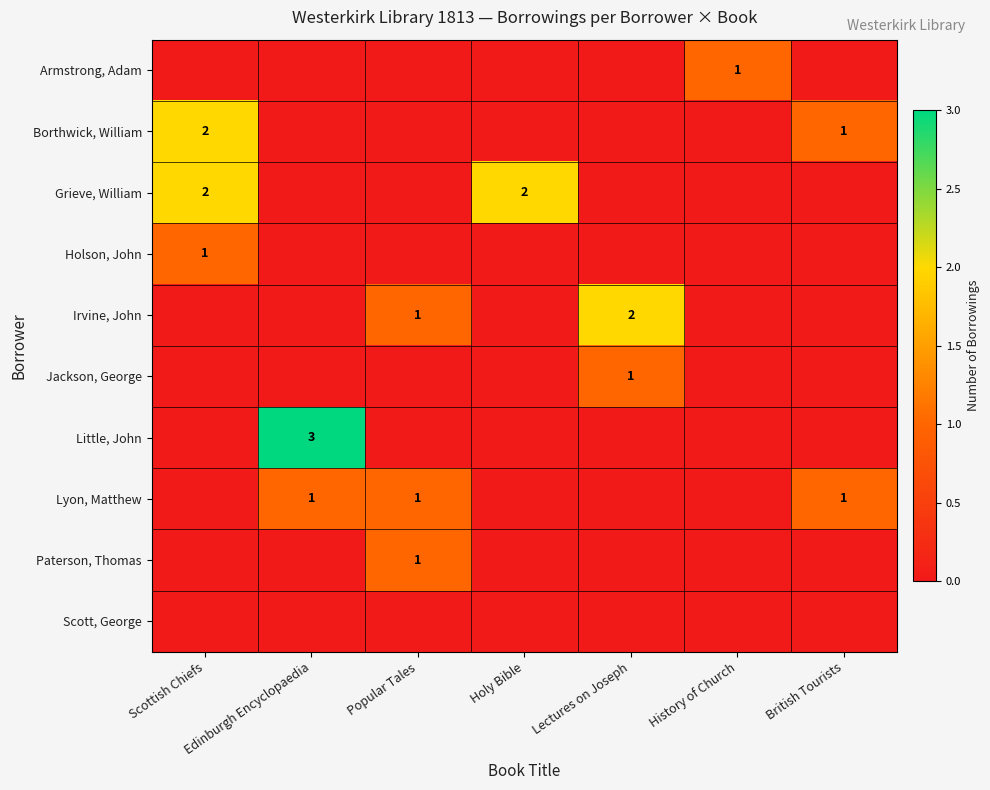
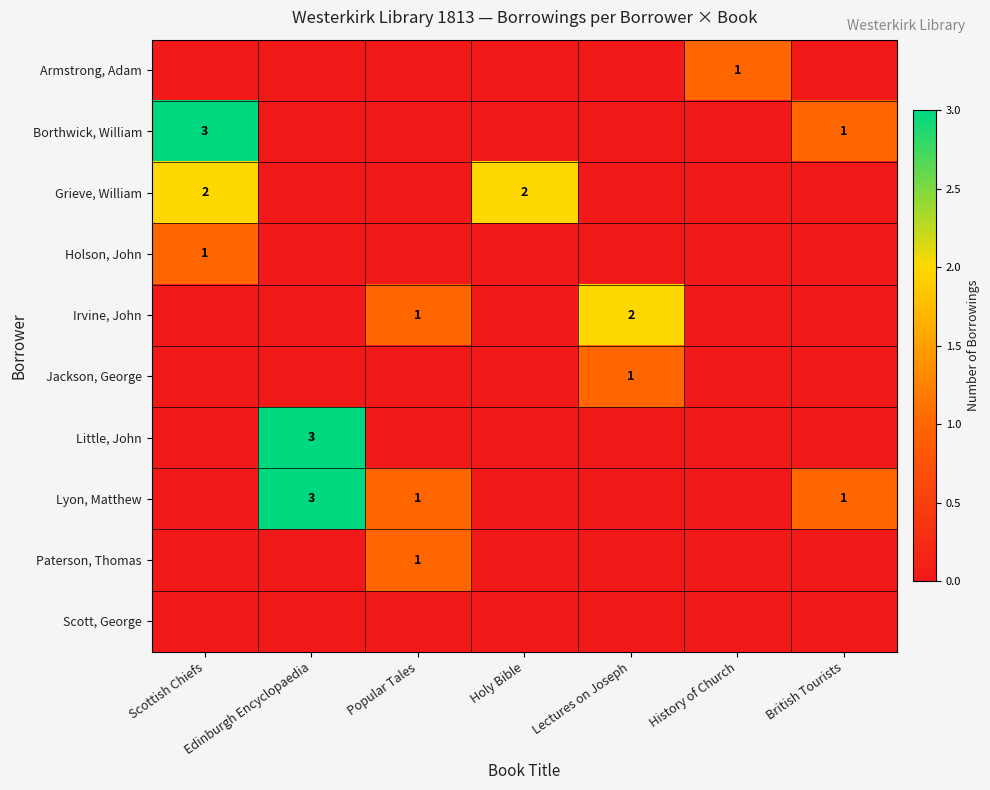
  {
    "Armstrong, Adam": {
      "History of Church": 1
    },
    "Borthwick, William": {
-     "Scottish Chiefs": 2,
+     "Scottish Chiefs": 3,
      "British Tourists": 1
    },
    "Grieve, William": {
      "Scottish Chiefs": 2,
      "Holy Bible": 2
    },
    "Holson, John": {
      "Scottish Chiefs": 1
    },
    "Irvine, John": {
      "Popular Tales": 1,
      "Lectures on Joseph": 2
    },
    "Jackson, George": {
      "Lectures on Joseph": 1
    },
    "Little, John": {
      "Edinburgh Encyclopaedia": 3
    },
    "Lyon, Matthew": {
-     "Edinburgh Encyclopaedia": 1,
+     "Edinburgh Encyclopaedia": 3,
      "Popular Tales": 1,
      "British Tourists": 1
    },
    "Paterson, Thomas": {
      "Popular Tales": 1
    }
  }
